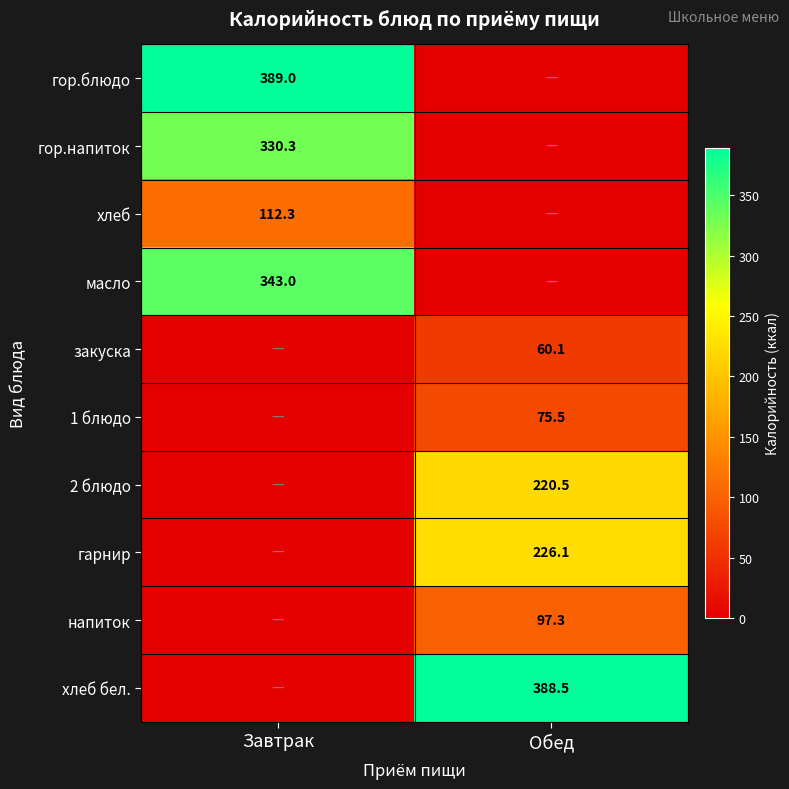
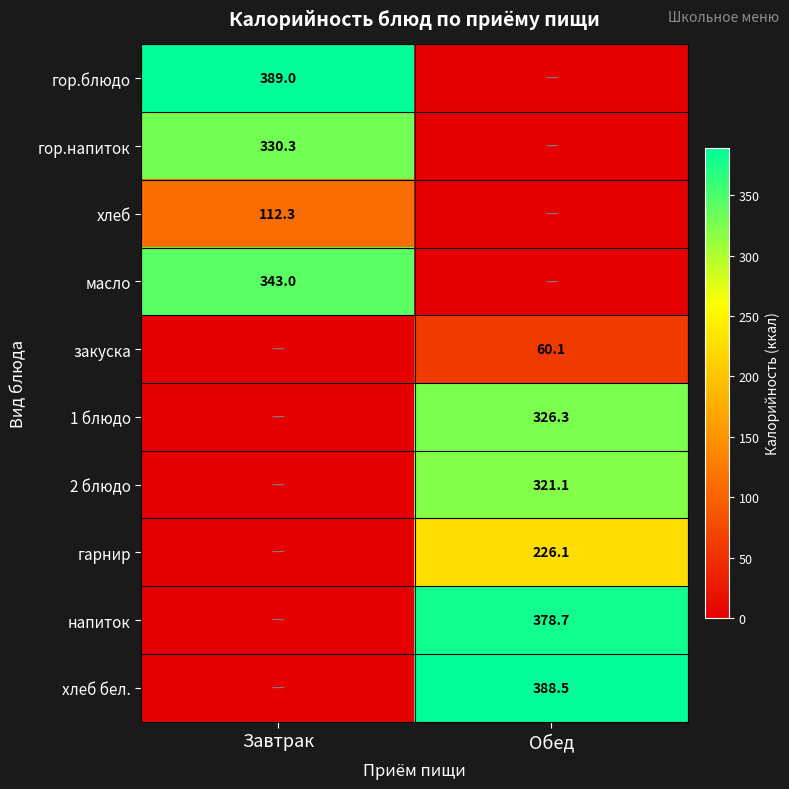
  {
    "гор.блюдо": {
      "Завтрак": 389.0
    },
    "гор.напиток": {
      "Завтрак": 330.3
    },
    "хлеб": {
      "Завтрак": 112.3
    },
    "масло": {
      "Завтрак": 343.0
    },
    "закуска": {
      "Обед": 60.1
    },
    "1 блюдо": {
-     "Обед": 75.5
+     "Обед": 326.3
    },
    "2 блюдо": {
-     "Обед": 220.5
+     "Обед": 321.1
    },
    "гарнир": {
      "Обед": 226.1
    },
    "напиток": {
-     "Обед": 97.3
+     "Обед": 378.7
    },
    "хлеб бел.": {
      "Обед": 388.5
    }
  }
